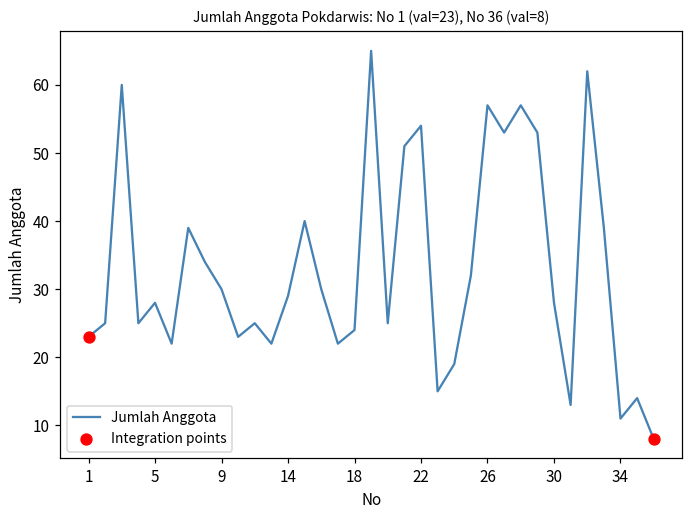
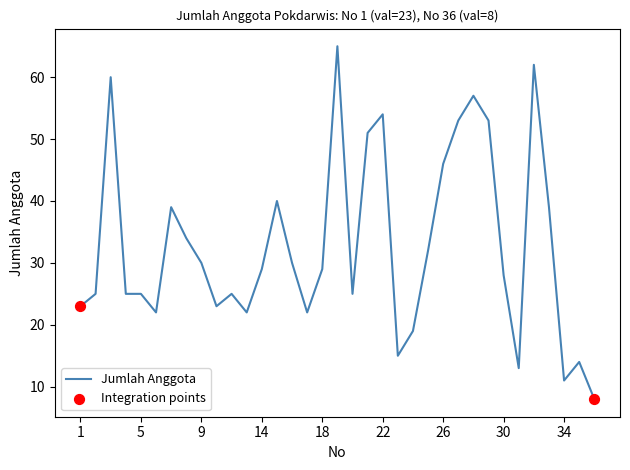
  {
    "Jumlah Anggota": {
-     "5": 28,
+     "5": 25,
      "9": 30,
      "14": 29,
-     "18": 24,
+     "18": 29,
      "22": 54,
-     "26": 57,
+     "26": 46,
      "30": 28,
      "34": 11
    }
  }
